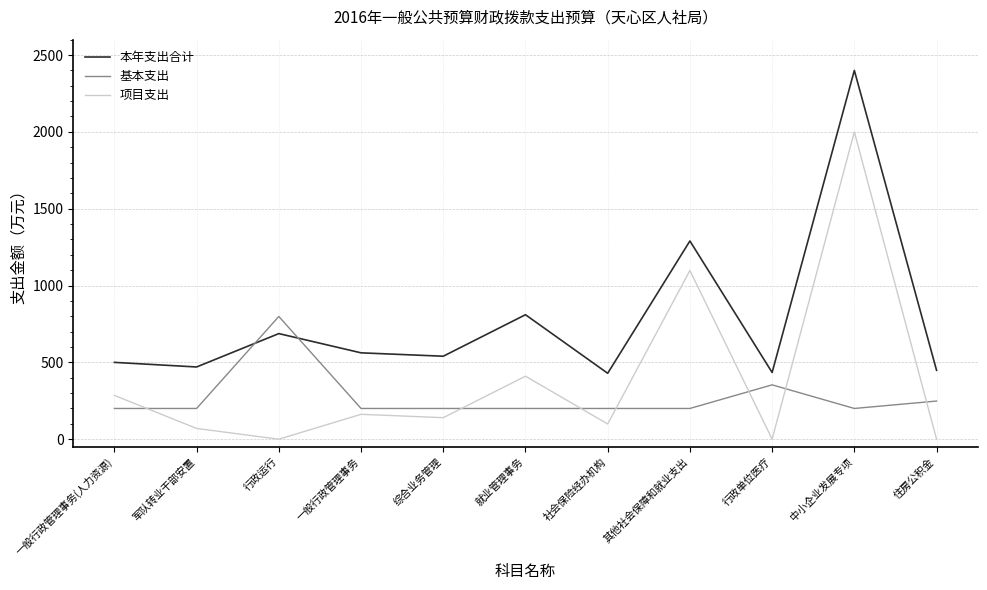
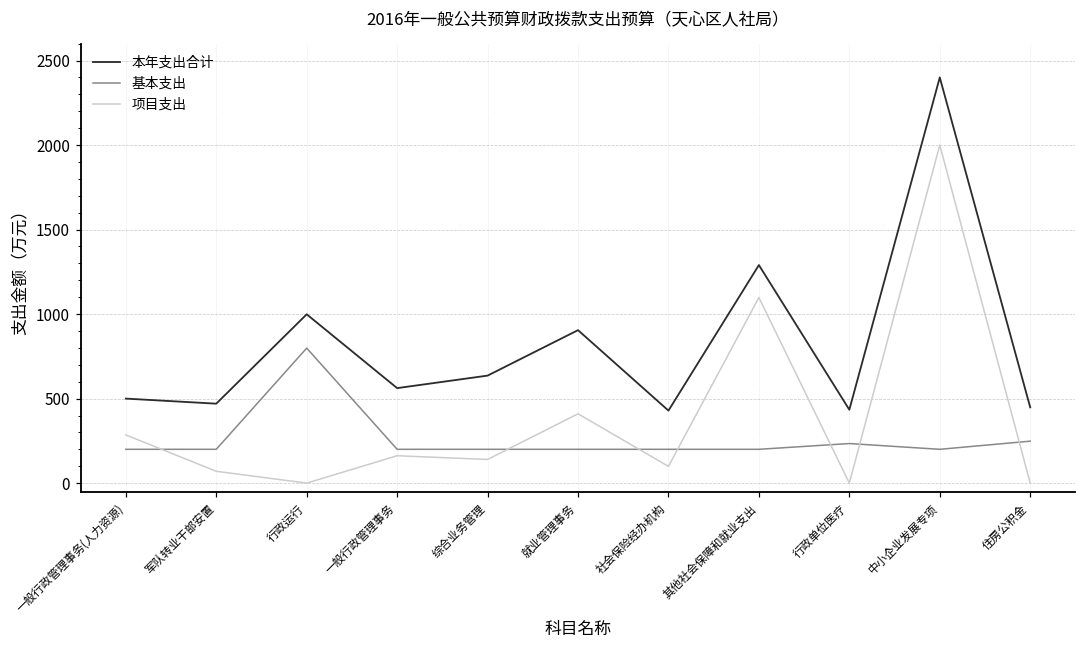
  {
    "本年支出合计": {
      "一般行政管理事务(人力资源)": 500,
      "军队转业干部安置": 470,
-     "行政运行": 690,
+     "行政运行": 1000,
      "一般行政管理事务": 560,
-     "综合业务管理": 540,
-     "就业管理事务": 810,
+     "综合业务管理": 640,
+     "就业管理事务": 910,
      "社会保险经办机构": 430,
      "其他社会保障和就业支出": 1290,
      "行政单位医疗": 430,
      "中小企业发展专项": 2400,
      "住房公积金": 450
    },
    "基本支出": {
      "一般行政管理事务(人力资源)": 200,
      "军队转业干部安置": 200,
      "行政运行": 800,
      "一般行政管理事务": 200,
      "综合业务管理": 200,
      "就业管理事务": 200,
      "社会保险经办机构": 200,
      "其他社会保障和就业支出": 200,
-     "行政单位医疗": 350,
+     "行政单位医疗": 230,
      "中小企业发展专项": 200,
      "住房公积金": 250
    },
    "项目支出": {
      "一般行政管理事务(人力资源)": 290,
      "军队转业干部安置": 70,
      "行政运行": 0,
      "一般行政管理事务": 160,
      "综合业务管理": 140,
      "就业管理事务": 410,
      "社会保险经办机构": 100,
      "其他社会保障和就业支出": 1100,
      "行政单位医疗": 0,
      "中小企业发展专项": 2000,
      "住房公积金": 0
    }
  }
